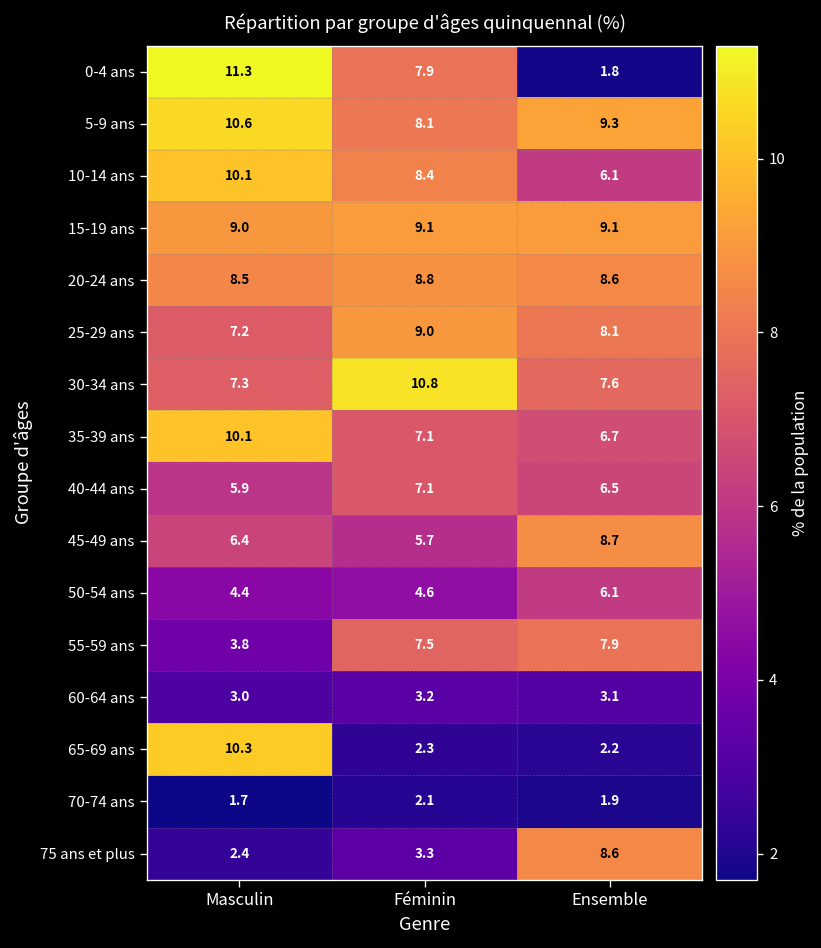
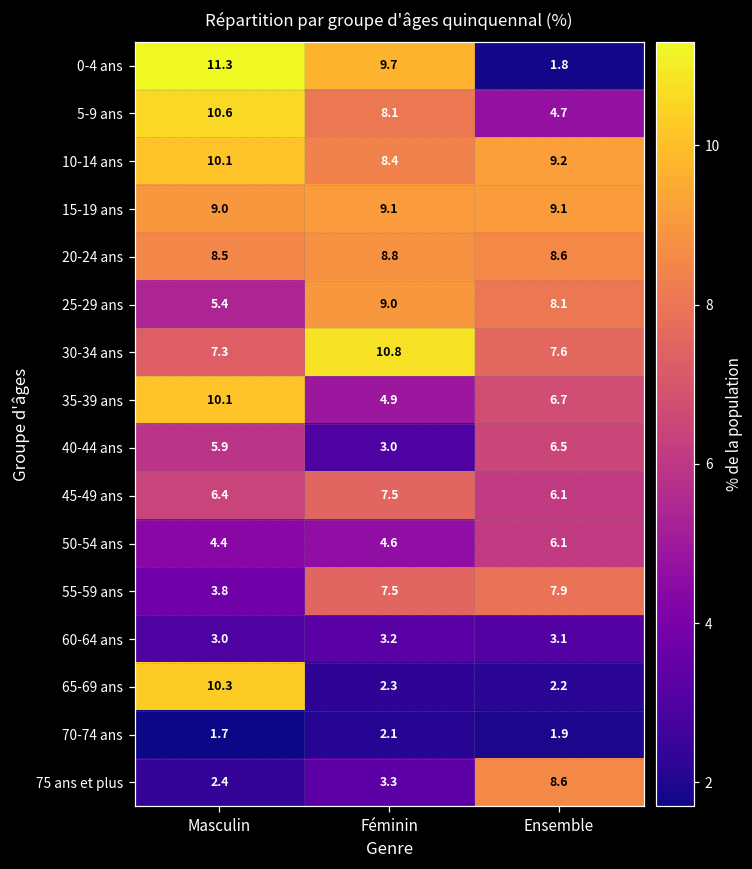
  {
    "0-4 ans": {
      "Masculin": 11.3,
-     "Féminin": 7.9,
+     "Féminin": 9.7,
      "Ensemble": 1.8
    },
    "5-9 ans": {
      "Masculin": 10.6,
      "Féminin": 8.1,
-     "Ensemble": 9.3
+     "Ensemble": 4.7
    },
    "10-14 ans": {
      "Masculin": 10.1,
      "Féminin": 8.4,
-     "Ensemble": 6.1
+     "Ensemble": 9.2
    },
    "15-19 ans": {
      "Masculin": 9.0,
      "Féminin": 9.1,
      "Ensemble": 9.1
    },
    "20-24 ans": {
      "Masculin": 8.5,
      "Féminin": 8.8,
      "Ensemble": 8.6
    },
    "25-29 ans": {
-     "Masculin": 7.2,
+     "Masculin": 5.4,
      "Féminin": 9.0,
      "Ensemble": 8.1
    },
    "30-34 ans": {
      "Masculin": 7.3,
      "Féminin": 10.8,
      "Ensemble": 7.6
    },
    "35-39 ans": {
      "Masculin": 10.1,
-     "Féminin": 7.1,
+     "Féminin": 4.9,
      "Ensemble": 6.7
    },
    "40-44 ans": {
      "Masculin": 5.9,
-     "Féminin": 7.1,
+     "Féminin": 3.0,
      "Ensemble": 6.5
    },
    "45-49 ans": {
      "Masculin": 6.4,
-     "Féminin": 5.7,
-     "Ensemble": 8.7
+     "Féminin": 7.5,
+     "Ensemble": 6.1
    },
    "50-54 ans": {
      "Masculin": 4.4,
      "Féminin": 4.6,
      "Ensemble": 6.1
    },
    "55-59 ans": {
      "Masculin": 3.8,
      "Féminin": 7.5,
      "Ensemble": 7.9
    },
    "60-64 ans": {
      "Masculin": 3.0,
      "Féminin": 3.2,
      "Ensemble": 3.1
    },
    "65-69 ans": {
      "Masculin": 10.3,
      "Féminin": 2.3,
      "Ensemble": 2.2
    },
    "70-74 ans": {
      "Masculin": 1.7,
      "Féminin": 2.1,
      "Ensemble": 1.9
    },
    "75 ans et plus": {
      "Masculin": 2.4,
      "Féminin": 3.3,
      "Ensemble": 8.6
    }
  }
